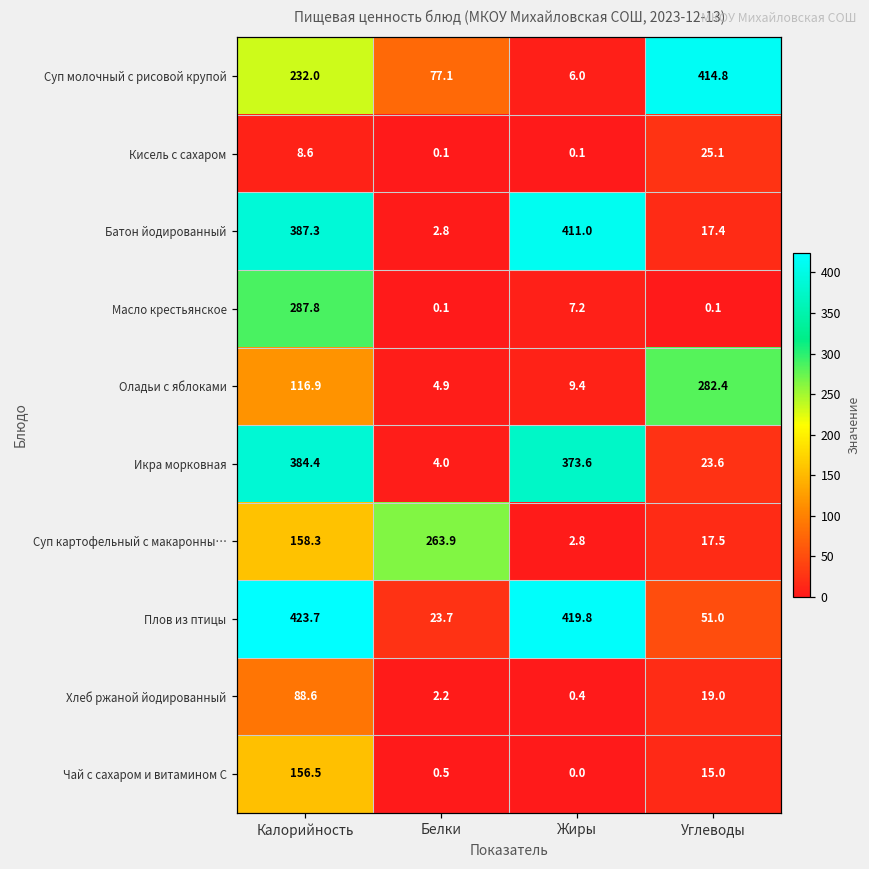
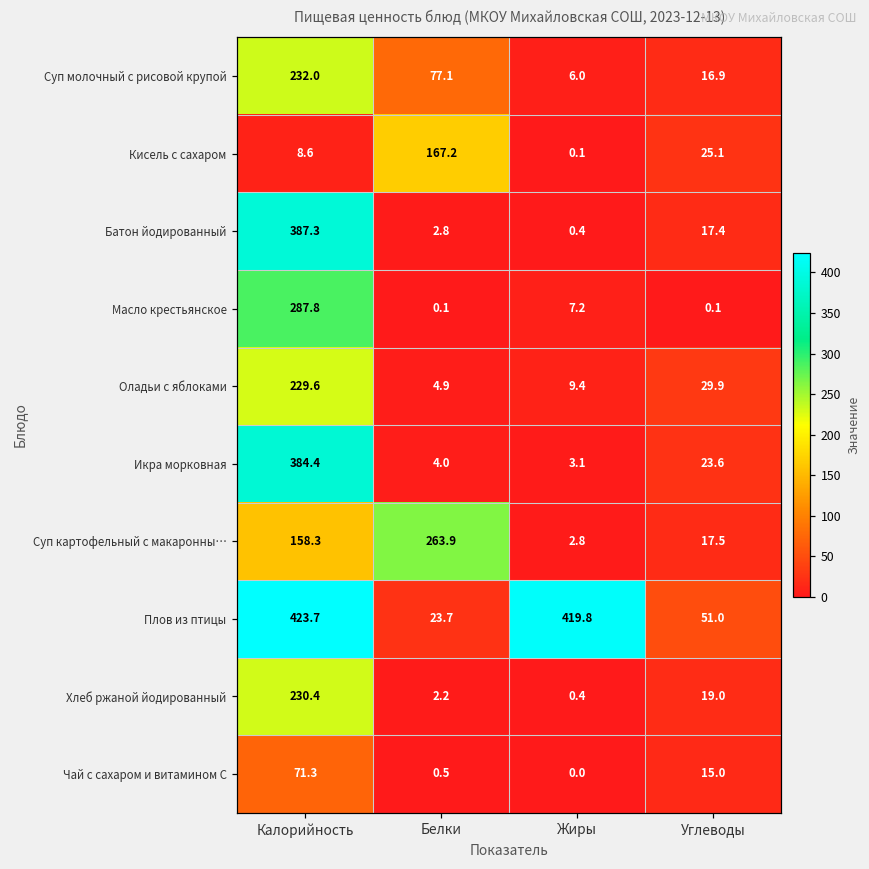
  {
    "Суп молочный с рисовой крупой": {
      "Калорийность": 232.0,
      "Белки": 77.1,
      "Жиры": 6.0,
-     "Углеводы": 414.8
+     "Углеводы": 16.9
    },
    "Кисель с сахаром": {
      "Калорийность": 8.6,
-     "Белки": 0.1,
+     "Белки": 167.2,
      "Жиры": 0.1,
      "Углеводы": 25.1
    },
    "Батон йодированный": {
      "Калорийность": 387.3,
      "Белки": 2.8,
-     "Жиры": 411.0,
+     "Жиры": 0.4,
      "Углеводы": 17.4
    },
    "Масло крестьянское": {
      "Калорийность": 287.8,
      "Белки": 0.1,
      "Жиры": 7.2,
      "Углеводы": 0.1
    },
    "Оладьи с яблоками": {
-     "Калорийность": 116.9,
+     "Калорийность": 229.6,
      "Белки": 4.9,
      "Жиры": 9.4,
-     "Углеводы": 282.4
+     "Углеводы": 29.9
    },
    "Икра морковная": {
      "Калорийность": 384.4,
      "Белки": 4.0,
-     "Жиры": 373.6,
+     "Жиры": 3.1,
      "Углеводы": 23.6
    },
    "Суп картофельный с макаронны…": {
      "Калорийность": 158.3,
      "Белки": 263.9,
      "Жиры": 2.8,
      "Углеводы": 17.5
    },
    "Плов из птицы": {
      "Калорийность": 423.7,
      "Белки": 23.7,
      "Жиры": 419.8,
      "Углеводы": 51.0
    },
    "Хлеб ржаной йодированный": {
-     "Калорийность": 88.6,
+     "Калорийность": 230.4,
      "Белки": 2.2,
      "Жиры": 0.4,
      "Углеводы": 19.0
    },
    "Чай с сахаром и витамином С": {
-     "Калорийность": 156.5,
+     "Калорийность": 71.3,
      "Белки": 0.5,
      "Жиры": 0.0,
      "Углеводы": 15.0
    }
  }
